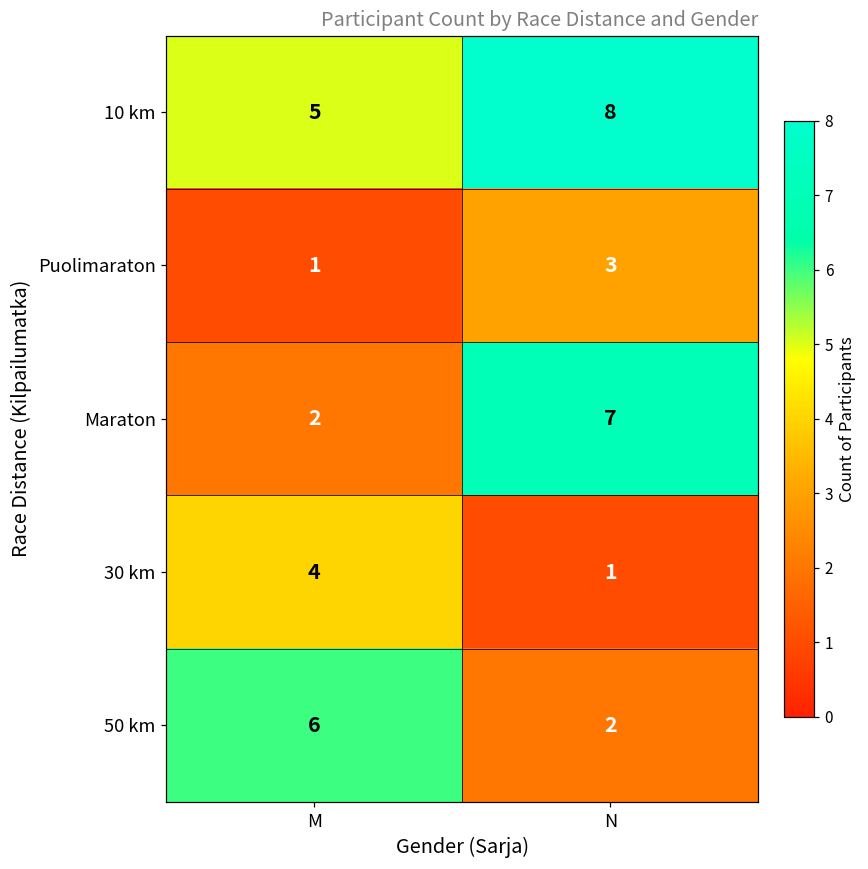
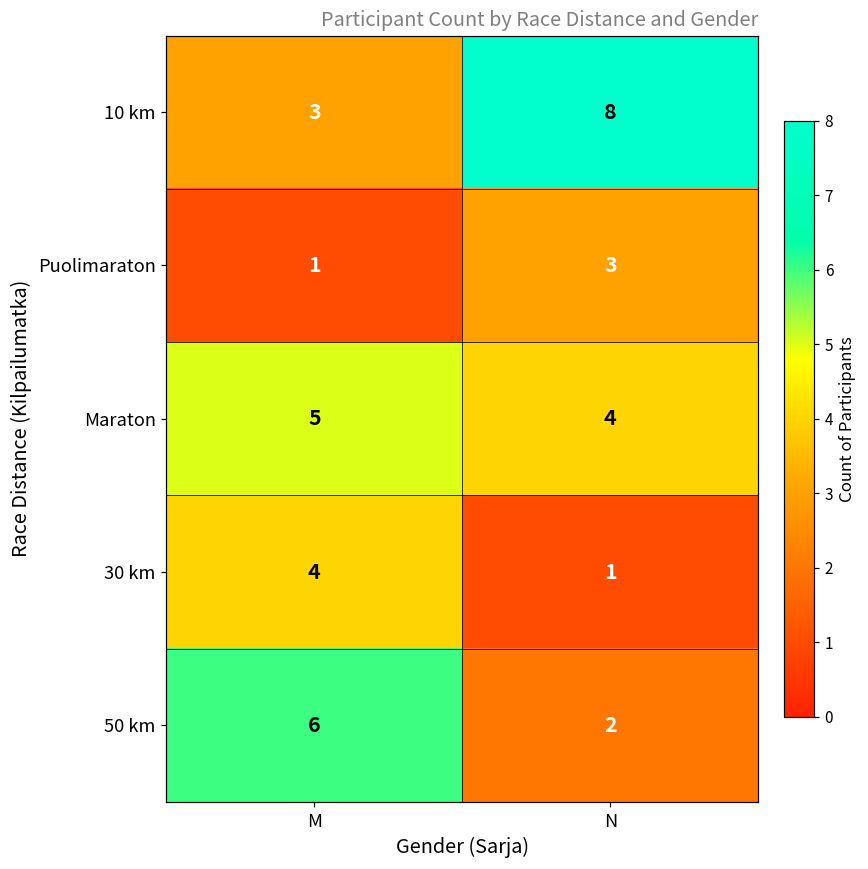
  {
    "10 km": {
-     "M": 5,
+     "M": 3,
      "N": 8
    },
    "Puolimaraton": {
      "M": 1,
      "N": 3
    },
    "Maraton": {
-     "M": 2,
-     "N": 7
+     "M": 5,
+     "N": 4
    },
    "30 km": {
      "M": 4,
      "N": 1
    },
    "50 km": {
      "M": 6,
      "N": 2
    }
  }
